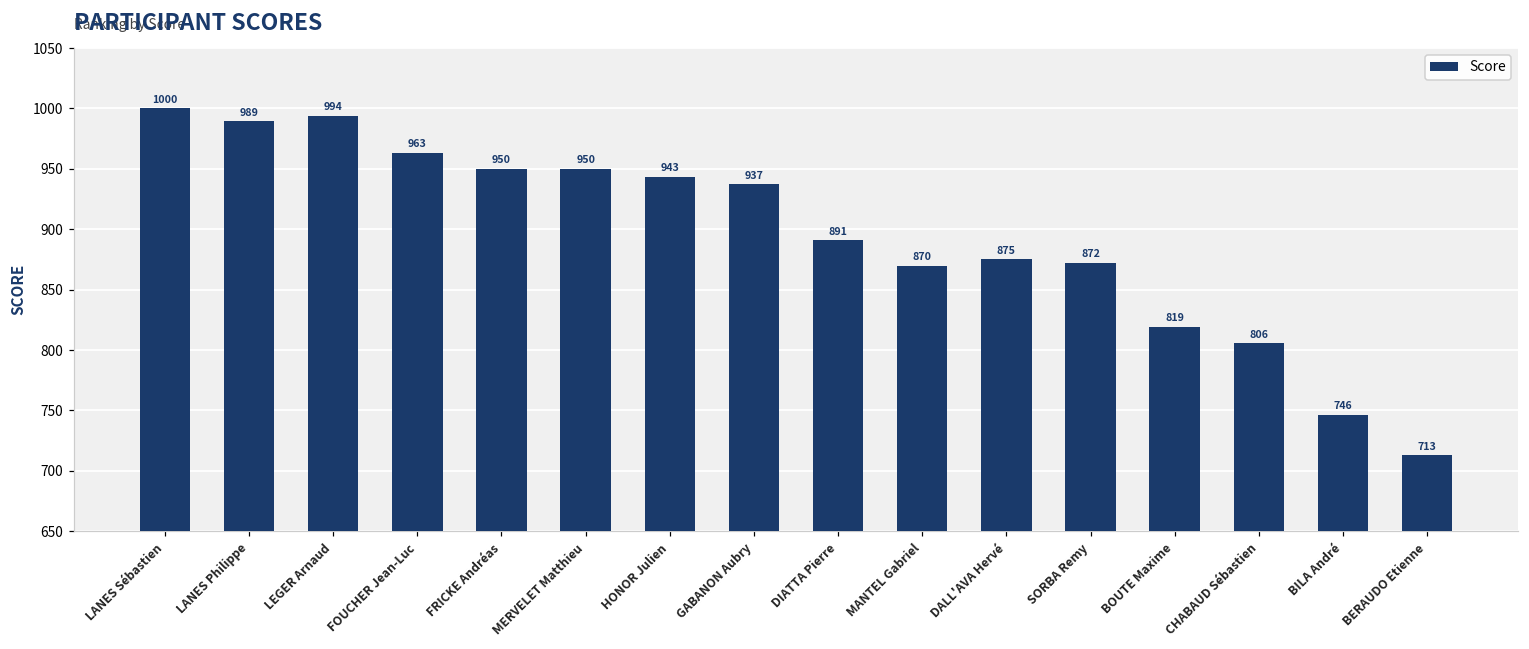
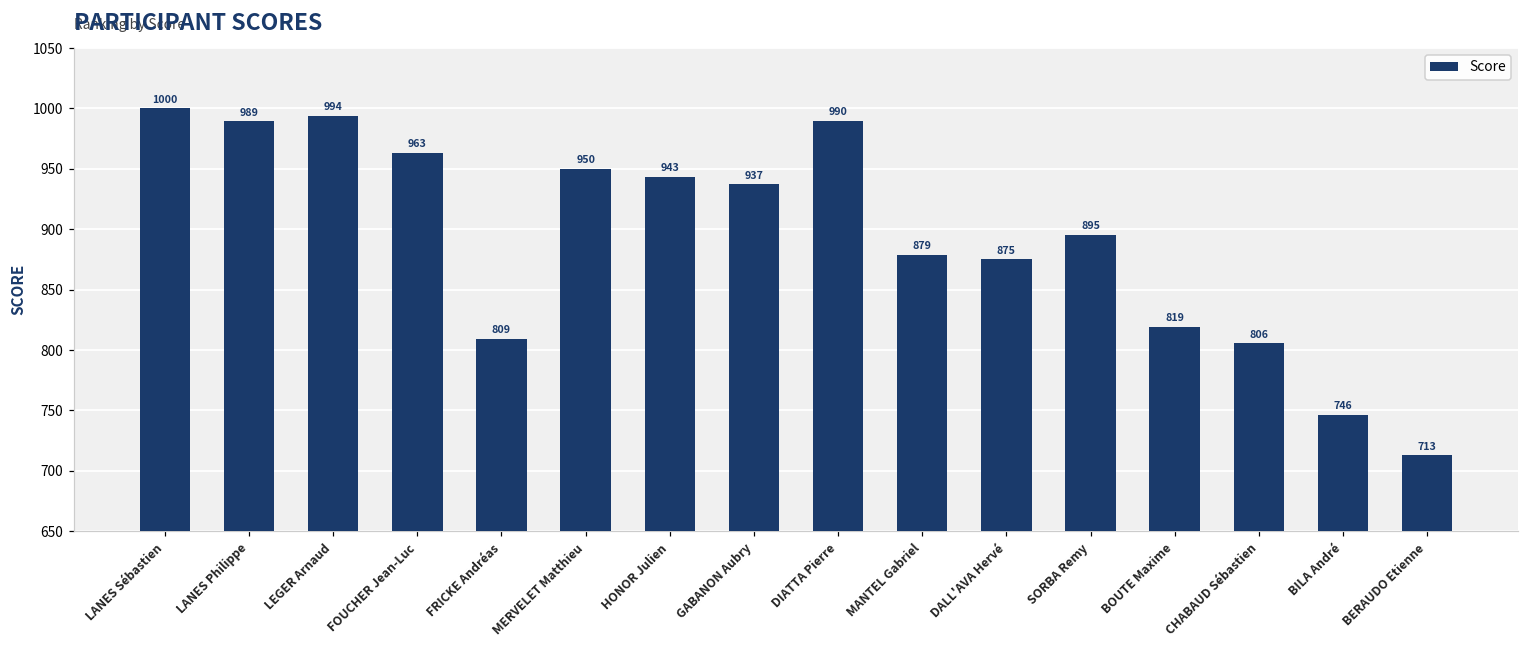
  {
    "LANES Sébastien": 1000,
    "LANES Philippe": 989,
    "LEGER Arnaud": 994,
    "FOUCHER Jean-Luc": 963,
-   "FRICKE Andréas": 950,
+   "FRICKE Andréas": 809,
    "MERVELET Matthieu": 950,
    "HONOR Julien": 943,
    "GABANON Aubry": 937,
-   "DIATTA Pierre": 891,
-   "MANTEL Gabriel": 870,
+   "DIATTA Pierre": 990,
+   "MANTEL Gabriel": 879,
    "DALL'AVA Hervé": 875,
-   "SORBA Remy": 872,
+   "SORBA Remy": 895,
    "BOUTE Maxime": 819,
    "CHABAUD Sébastien": 806,
    "BILA André": 746,
    "BERAUDO Etienne": 713
  }
